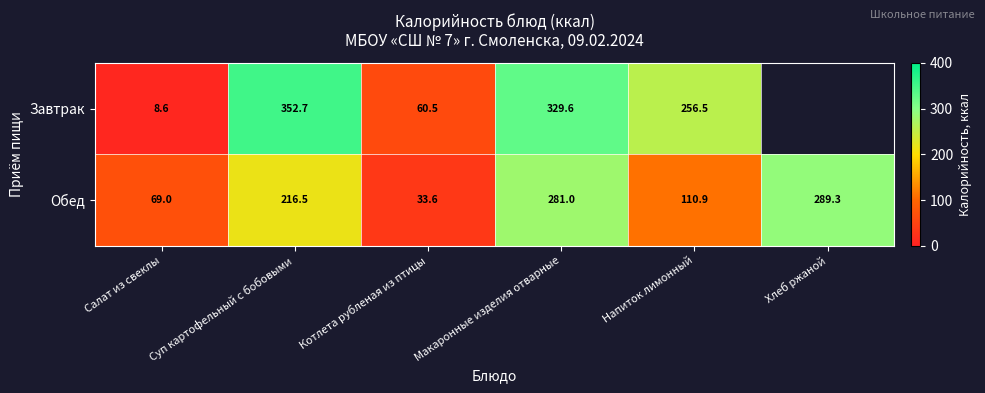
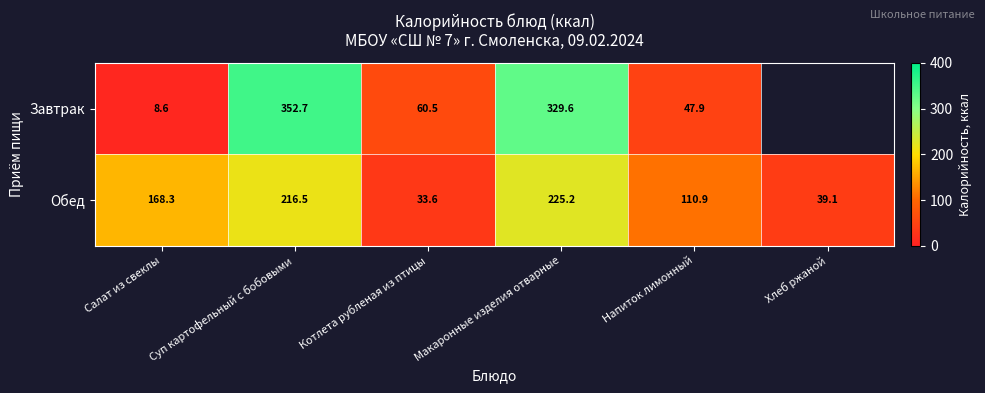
  {
    "Завтрак": {
      "Салат из свеклы": 8.6,
      "Суп картофельный с бобовыми": 352.7,
      "Котлета рубленая из птицы": 60.5,
      "Макаронные изделия отварные": 329.6,
-     "Напиток лимонный": 256.5
+     "Напиток лимонный": 47.9
    },
    "Обед": {
-     "Салат из свеклы": 69.0,
+     "Салат из свеклы": 168.3,
      "Суп картофельный с бобовыми": 216.5,
      "Котлета рубленая из птицы": 33.6,
-     "Макаронные изделия отварные": 281.0,
+     "Макаронные изделия отварные": 225.2,
      "Напиток лимонный": 110.9,
-     "Хлеб ржаной": 289.3
+     "Хлеб ржаной": 39.1
    }
  }
